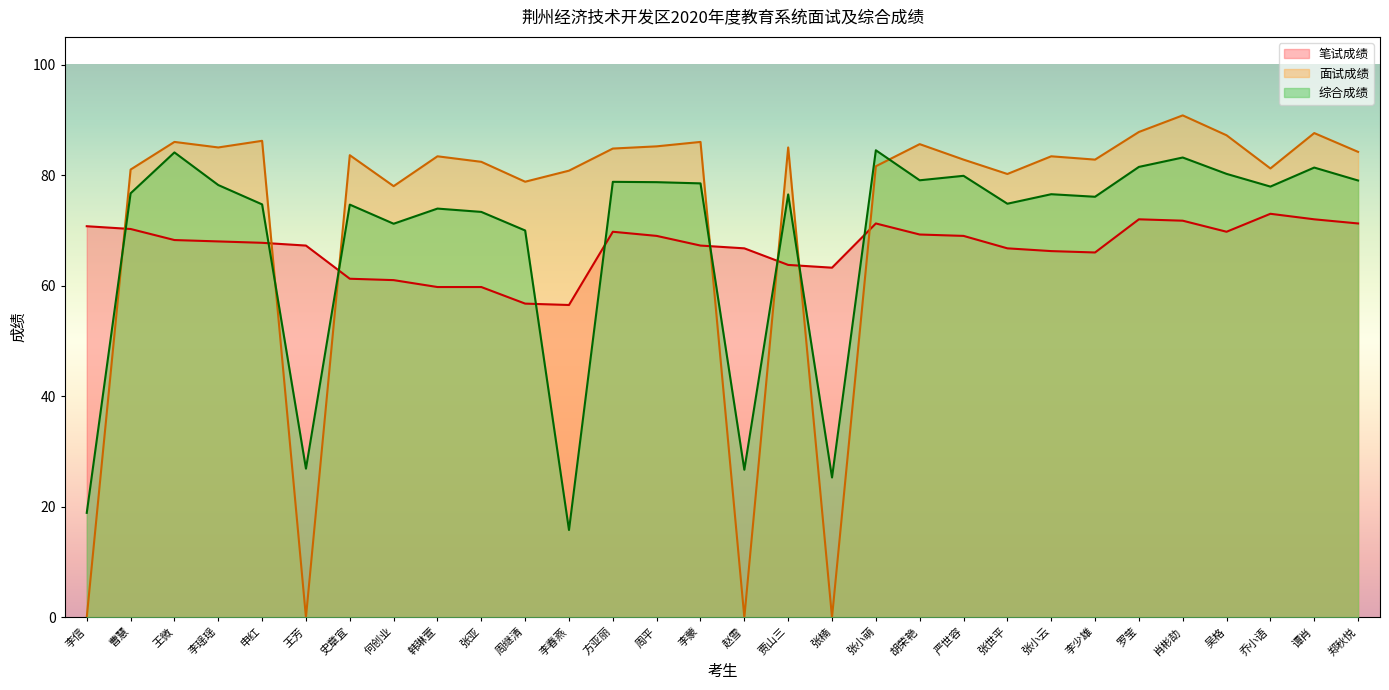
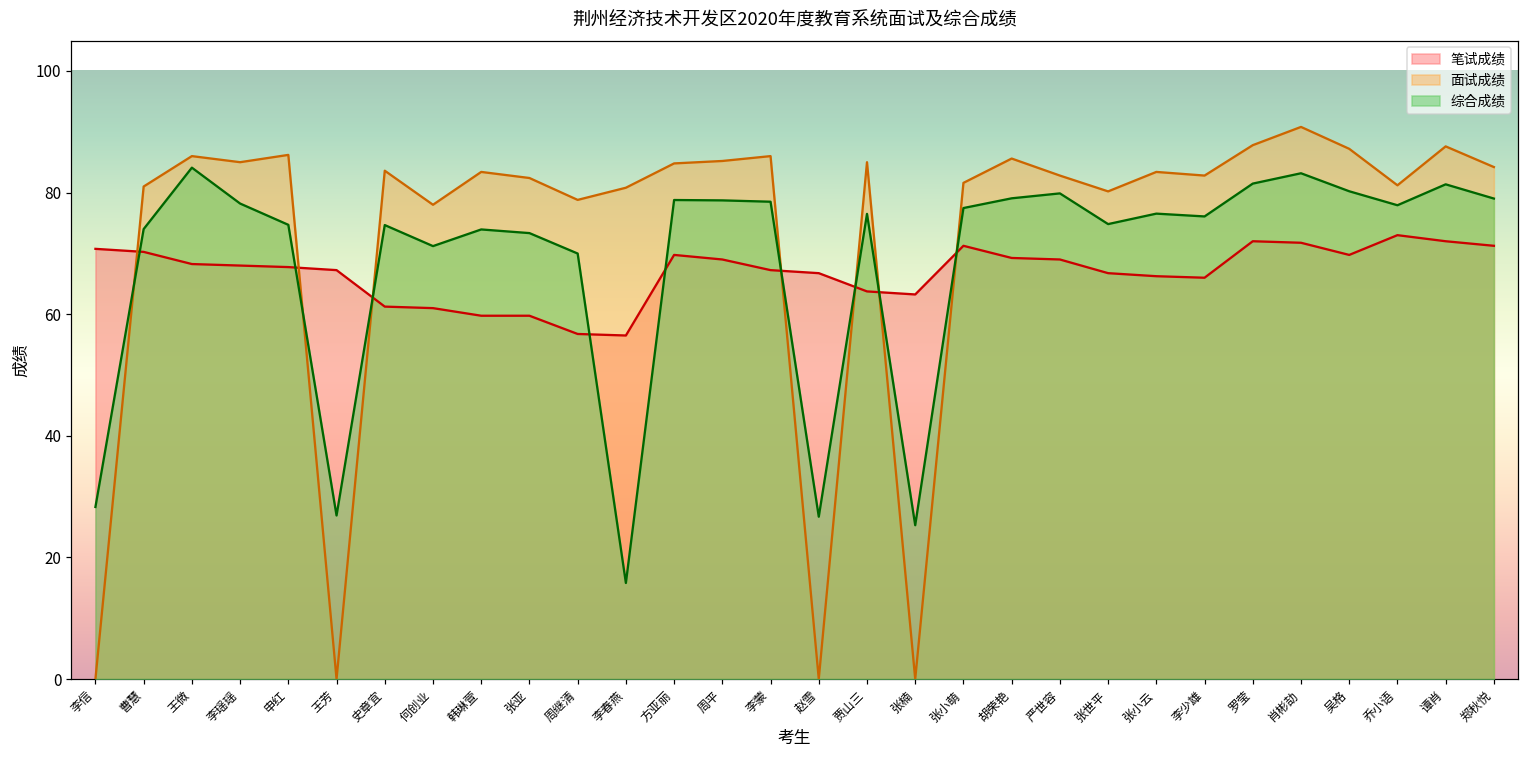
  {
    "综合成绩": {
-     "李信": 19,
-     "曹慧": 77,
+     "李信": 28,
+     "曹慧": 74,
      "王微": 84,
      "李瑶瑶": 78,
      "申红": 75,
      "王芳": 27,
      "史章宜": 75,
      "何创业": 71,
      "韩琳萱": 74,
      "张亚": 73,
      "周继清": 70,
      "李春燕": 16,
      "方亚丽": 79,
      "周平": 79,
      "李蒙": 79,
      "赵雪": 27,
      "贾山三": 77,
      "张楠": 25,
-     "张小萌": 84,
+     "张小萌": 77,
      "胡荣艳": 79,
      "严世容": 80,
      "张世平": 75,
      "张小云": 77,
      "李少雄": 76,
      "罗莹": 81,
      "肖彬劼": 83,
      "吴格": 80,
      "乔小语": 78,
      "谭肖": 81,
      "郑秋悦": 79
    }
  }
